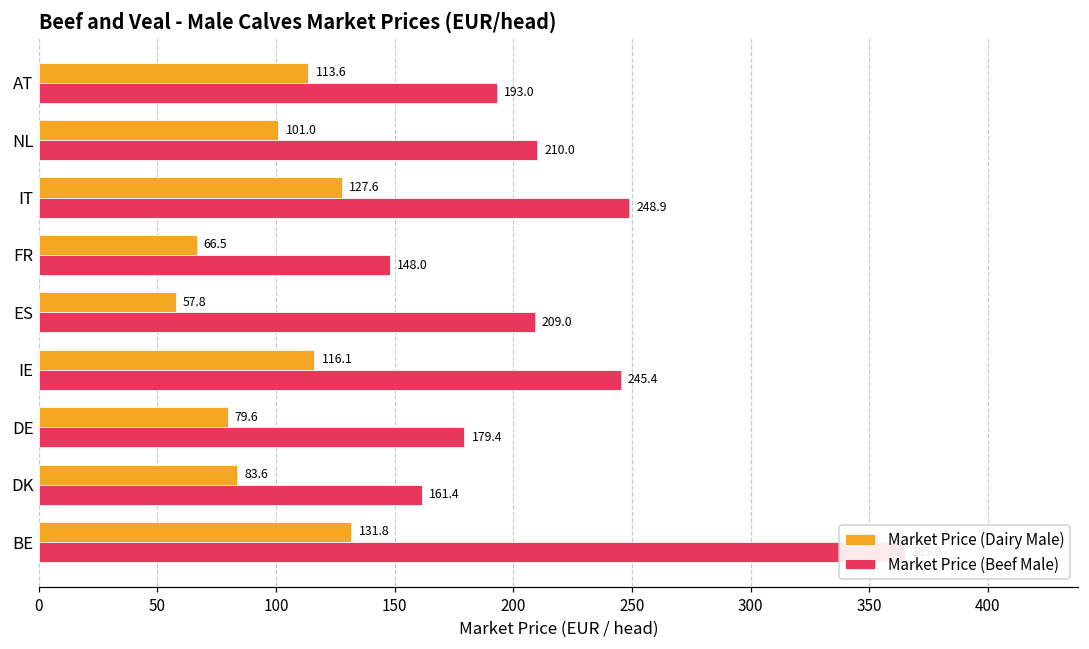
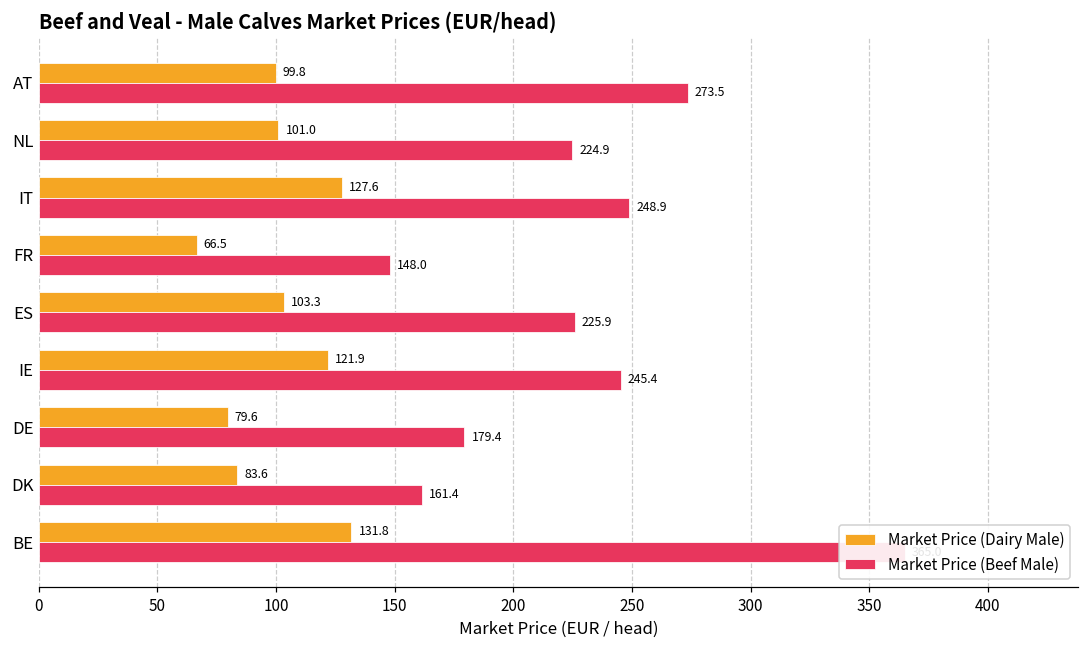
  {
    "Market Price (Dairy Male)": {
-     "AT": 113.6,
+     "AT": 99.8,
      "NL": 101.0,
      "IT": 127.6,
      "FR": 66.5,
-     "ES": 57.8,
-     "IE": 116.1,
+     "ES": 103.3,
+     "IE": 121.9,
      "DE": 79.6,
      "DK": 83.6,
      "BE": 131.8
    },
    "Market Price (Beef Male)": {
-     "AT": 193.0,
-     "NL": 210.0,
+     "AT": 273.5,
+     "NL": 224.9,
      "IT": 248.9,
      "FR": 148.0,
-     "ES": 209.0,
+     "ES": 225.9,
      "IE": 245.4,
      "DE": 179.4,
      "DK": 161.4
    }
  }
